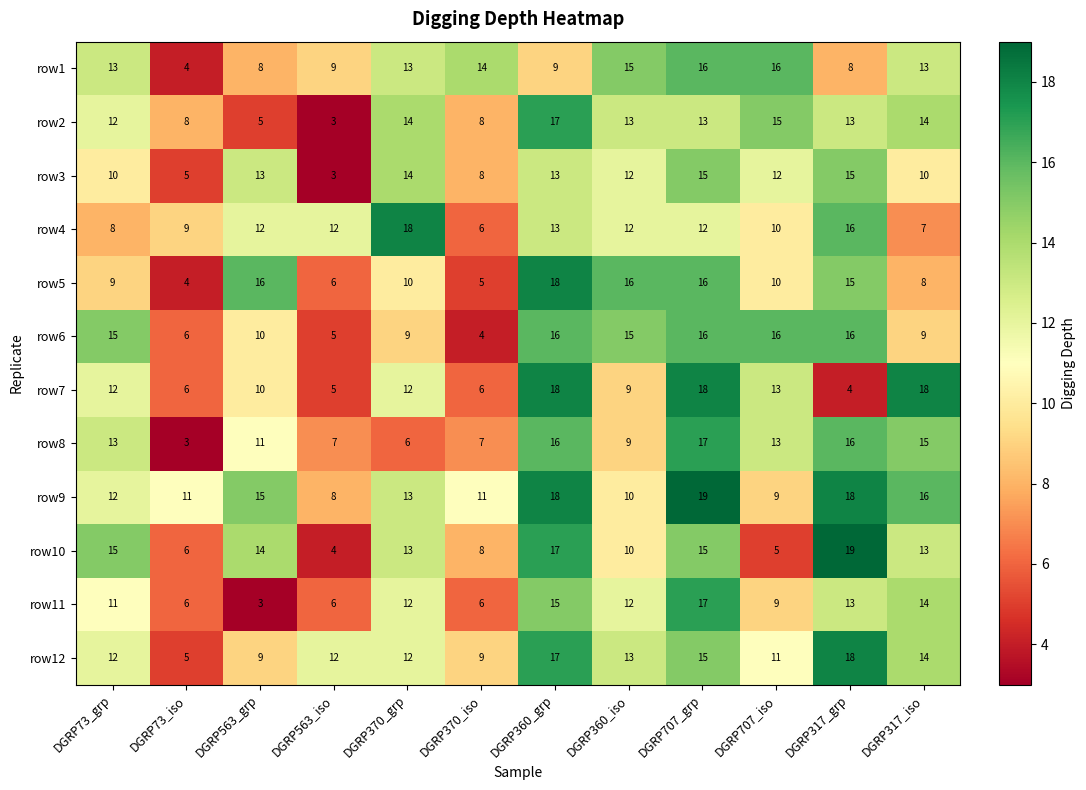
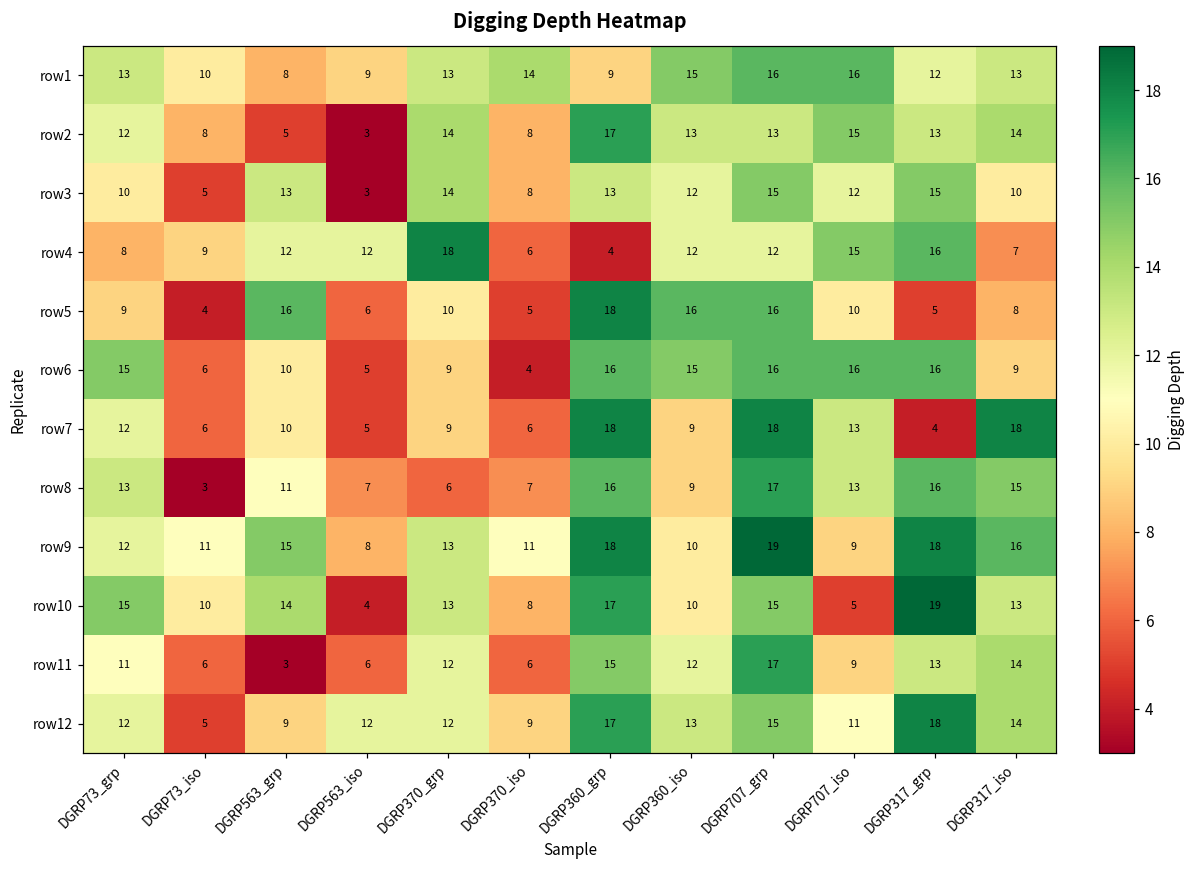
  {
    "row1": {
      "DGRP73_grp": 13,
-     "DGRP73_iso": 4,
+     "DGRP73_iso": 10,
      "DGRP563_grp": 8,
      "DGRP563_iso": 9,
      "DGRP370_grp": 13,
      "DGRP370_iso": 14,
      "DGRP360_grp": 9,
      "DGRP360_iso": 15,
      "DGRP707_grp": 16,
      "DGRP707_iso": 16,
-     "DGRP317_grp": 8,
+     "DGRP317_grp": 12,
      "DGRP317_iso": 13
    },
    "row2": {
      "DGRP73_grp": 12,
      "DGRP73_iso": 8,
      "DGRP563_grp": 5,
      "DGRP563_iso": 3,
      "DGRP370_grp": 14,
      "DGRP370_iso": 8,
      "DGRP360_grp": 17,
      "DGRP360_iso": 13,
      "DGRP707_grp": 13,
      "DGRP707_iso": 15,
      "DGRP317_grp": 13,
      "DGRP317_iso": 14
    },
    "row3": {
      "DGRP73_grp": 10,
      "DGRP73_iso": 5,
      "DGRP563_grp": 13,
      "DGRP563_iso": 3,
      "DGRP370_grp": 14,
      "DGRP370_iso": 8,
      "DGRP360_grp": 13,
      "DGRP360_iso": 12,
      "DGRP707_grp": 15,
      "DGRP707_iso": 12,
      "DGRP317_grp": 15,
      "DGRP317_iso": 10
    },
    "row4": {
      "DGRP73_grp": 8,
      "DGRP73_iso": 9,
      "DGRP563_grp": 12,
      "DGRP563_iso": 12,
      "DGRP370_grp": 18,
      "DGRP370_iso": 6,
-     "DGRP360_grp": 13,
+     "DGRP360_grp": 4,
      "DGRP360_iso": 12,
      "DGRP707_grp": 12,
-     "DGRP707_iso": 10,
+     "DGRP707_iso": 15,
      "DGRP317_grp": 16,
      "DGRP317_iso": 7
    },
    "row5": {
      "DGRP73_grp": 9,
      "DGRP73_iso": 4,
      "DGRP563_grp": 16,
      "DGRP563_iso": 6,
      "DGRP370_grp": 10,
      "DGRP370_iso": 5,
      "DGRP360_grp": 18,
      "DGRP360_iso": 16,
      "DGRP707_grp": 16,
      "DGRP707_iso": 10,
-     "DGRP317_grp": 15,
+     "DGRP317_grp": 5,
      "DGRP317_iso": 8
    },
    "row6": {
      "DGRP73_grp": 15,
      "DGRP73_iso": 6,
      "DGRP563_grp": 10,
      "DGRP563_iso": 5,
      "DGRP370_grp": 9,
      "DGRP370_iso": 4,
      "DGRP360_grp": 16,
      "DGRP360_iso": 15,
      "DGRP707_grp": 16,
      "DGRP707_iso": 16,
      "DGRP317_grp": 16,
      "DGRP317_iso": 9
    },
    "row7": {
      "DGRP73_grp": 12,
      "DGRP73_iso": 6,
      "DGRP563_grp": 10,
      "DGRP563_iso": 5,
-     "DGRP370_grp": 12,
+     "DGRP370_grp": 9,
      "DGRP370_iso": 6,
      "DGRP360_grp": 18,
      "DGRP360_iso": 9,
      "DGRP707_grp": 18,
      "DGRP707_iso": 13,
      "DGRP317_grp": 4,
      "DGRP317_iso": 18
    },
    "row8": {
      "DGRP73_grp": 13,
      "DGRP73_iso": 3,
      "DGRP563_grp": 11,
      "DGRP563_iso": 7,
      "DGRP370_grp": 6,
      "DGRP370_iso": 7,
      "DGRP360_grp": 16,
      "DGRP360_iso": 9,
      "DGRP707_grp": 17,
      "DGRP707_iso": 13,
      "DGRP317_grp": 16,
      "DGRP317_iso": 15
    },
    "row9": {
      "DGRP73_grp": 12,
      "DGRP73_iso": 11,
      "DGRP563_grp": 15,
      "DGRP563_iso": 8,
      "DGRP370_grp": 13,
      "DGRP370_iso": 11,
      "DGRP360_grp": 18,
      "DGRP360_iso": 10,
      "DGRP707_grp": 19,
      "DGRP707_iso": 9,
      "DGRP317_grp": 18,
      "DGRP317_iso": 16
    },
    "row10": {
      "DGRP73_grp": 15,
-     "DGRP73_iso": 6,
+     "DGRP73_iso": 10,
      "DGRP563_grp": 14,
      "DGRP563_iso": 4,
      "DGRP370_grp": 13,
      "DGRP370_iso": 8,
      "DGRP360_grp": 17,
      "DGRP360_iso": 10,
      "DGRP707_grp": 15,
      "DGRP707_iso": 5,
      "DGRP317_grp": 19,
      "DGRP317_iso": 13
    },
    "row11": {
      "DGRP73_grp": 11,
      "DGRP73_iso": 6,
      "DGRP563_grp": 3,
      "DGRP563_iso": 6,
      "DGRP370_grp": 12,
      "DGRP370_iso": 6,
      "DGRP360_grp": 15,
      "DGRP360_iso": 12,
      "DGRP707_grp": 17,
      "DGRP707_iso": 9,
      "DGRP317_grp": 13,
      "DGRP317_iso": 14
    },
    "row12": {
      "DGRP73_grp": 12,
      "DGRP73_iso": 5,
      "DGRP563_grp": 9,
      "DGRP563_iso": 12,
      "DGRP370_grp": 12,
      "DGRP370_iso": 9,
      "DGRP360_grp": 17,
      "DGRP360_iso": 13,
      "DGRP707_grp": 15,
      "DGRP707_iso": 11,
      "DGRP317_grp": 18,
      "DGRP317_iso": 14
    }
  }
